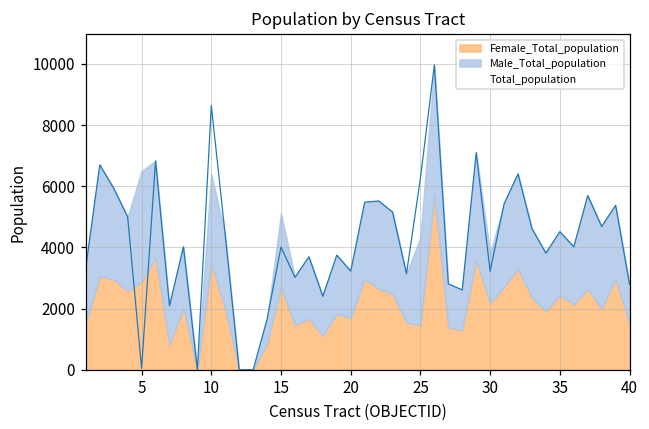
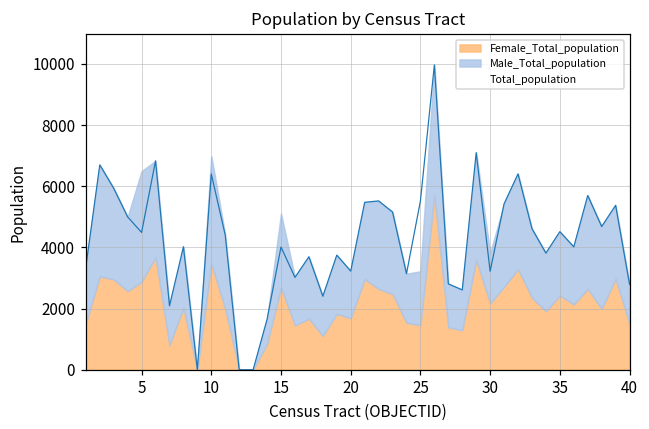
  {
    "Female_Total_population": {
      "5": 2900,
      "10": 3500,
      "15": 2700,
      "20": 1700,
      "25": 1500,
      "30": 2200,
      "35": 2400,
      "40": 1500
    },
    "Male_Total_population": {
      "5": 3600,
-     "10": 2900,
+     "10": 3500,
      "15": 2400,
-     "25": 2900,
+     "25": 1800,
      "30": 1600
    },
    "Total_population": {
-     "5": 0,
-     "10": 8600,
+     "5": 4500,
+     "10": 6400,
      "15": 4000,
-     "25": 6300,
+     "25": 5500,
      "30": 3200
    }
  }
